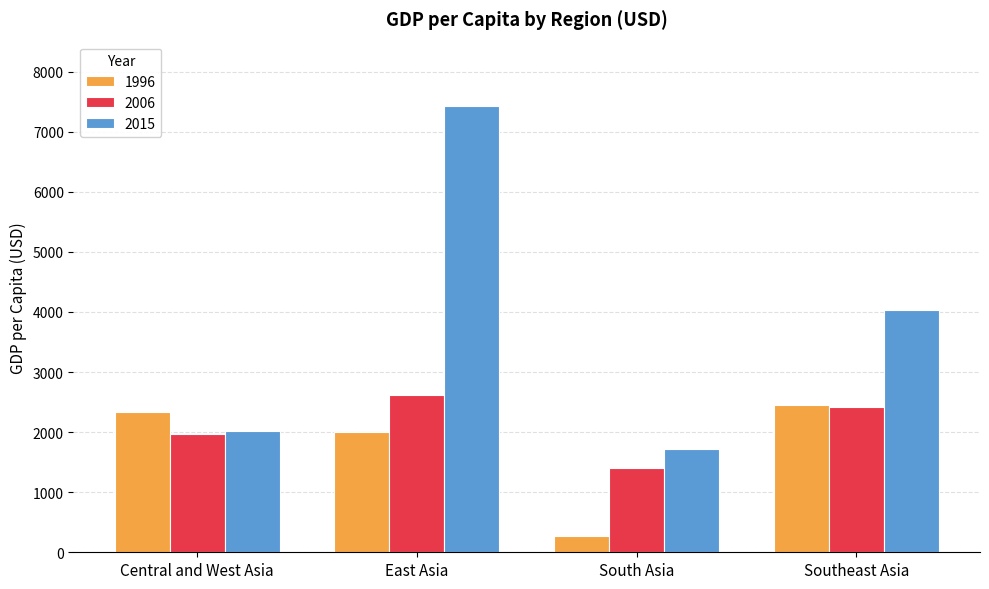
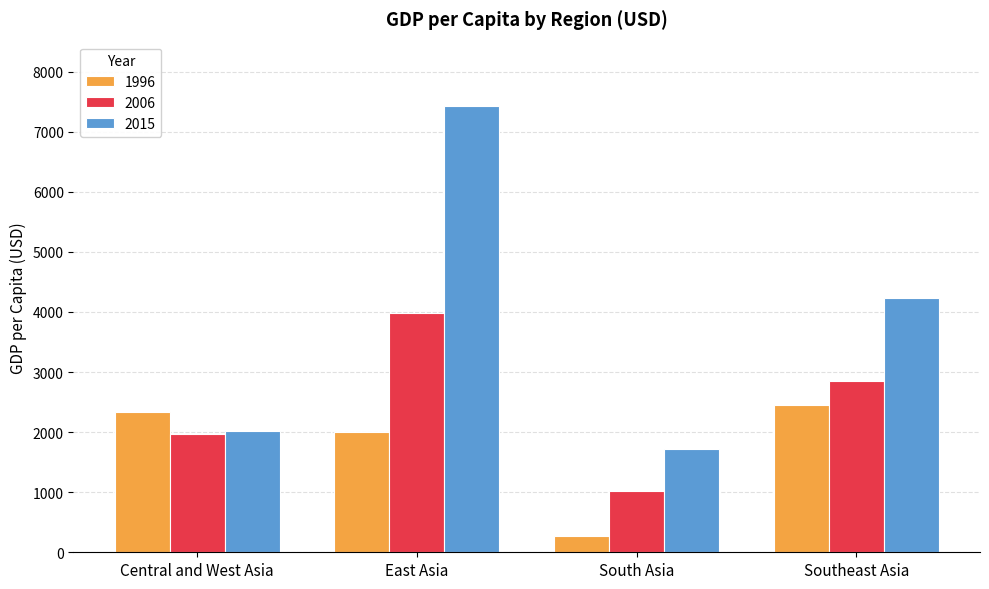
  {
    "1996": {
      "Central and West Asia": 2300,
      "East Asia": 2000,
      "South Asia": 300,
      "Southeast Asia": 2400
    },
    "2006": {
      "Central and West Asia": 2000,
-     "East Asia": 2600,
-     "South Asia": 1400,
-     "Southeast Asia": 2400
+     "East Asia": 4000,
+     "South Asia": 1000,
+     "Southeast Asia": 2900
    },
    "2015": {
      "Central and West Asia": 2000,
      "East Asia": 7400,
      "South Asia": 1700,
-     "Southeast Asia": 4000
+     "Southeast Asia": 4200
    }
  }
